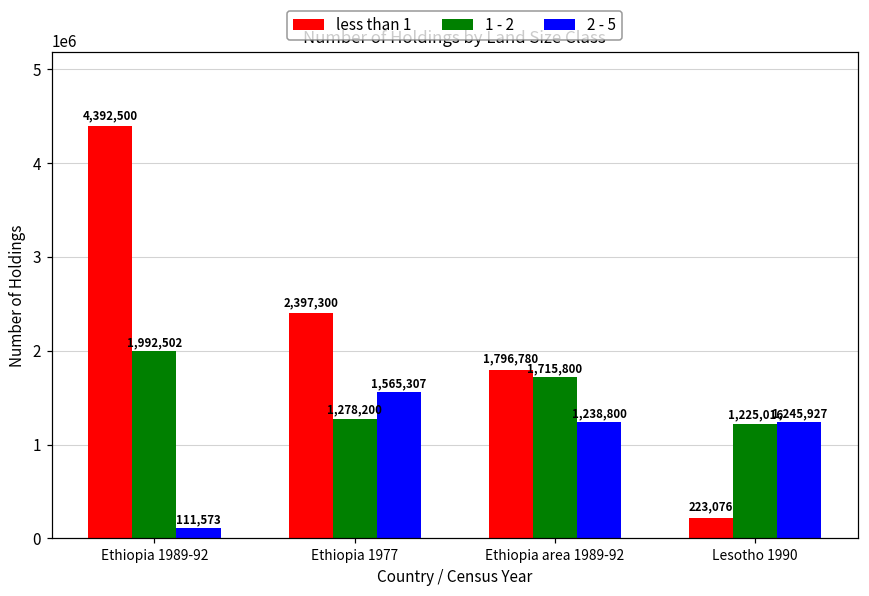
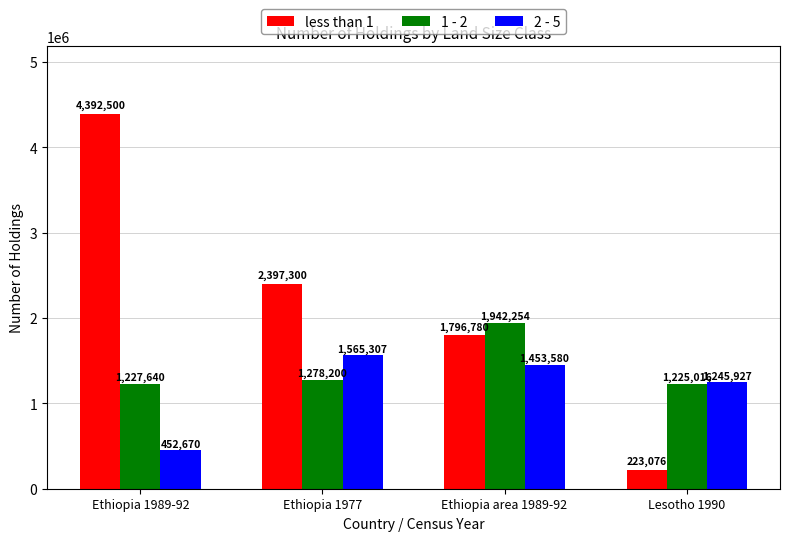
  {
    "less than 1": {
      "Ethiopia 1989-92": "4,392,500",
      "Ethiopia 1977": "2,397,300",
      "Ethiopia area 1989-92": "1,796,780",
      "Lesotho 1990": "223,076"
    },
    "1 - 2": {
-     "Ethiopia 1989-92": "1,992,502",
+     "Ethiopia 1989-92": "1,227,640",
      "Ethiopia 1977": "1,278,200",
-     "Ethiopia area 1989-92": "1,715,800"
+     "Ethiopia area 1989-92": "1,942,254"
    },
    "2 - 5": {
-     "Ethiopia 1989-92": "111,573",
+     "Ethiopia 1989-92": "452,670",
      "Ethiopia 1977": "1,565,307",
-     "Ethiopia area 1989-92": "1,238,800"
+     "Ethiopia area 1989-92": "1,453,580"
    }
  }
